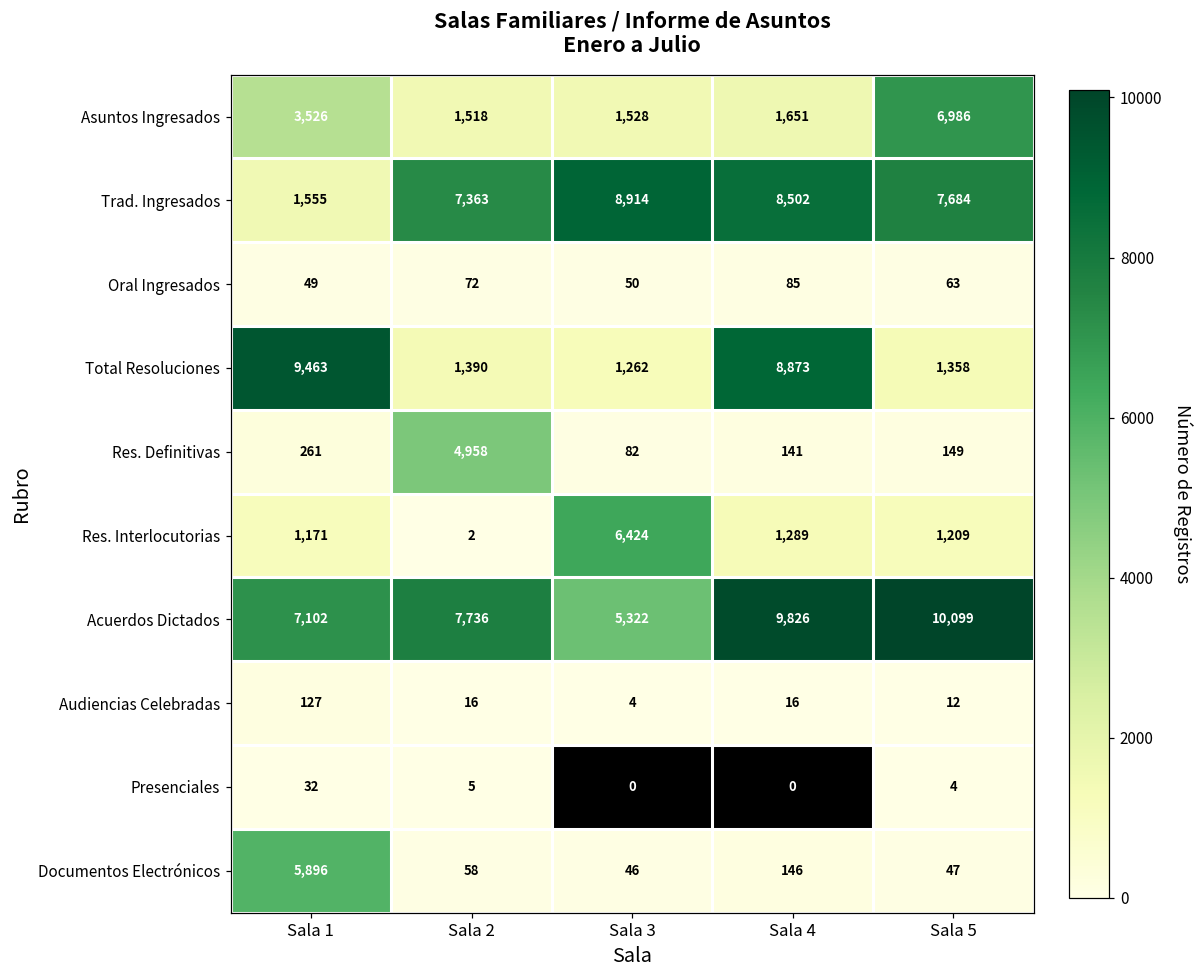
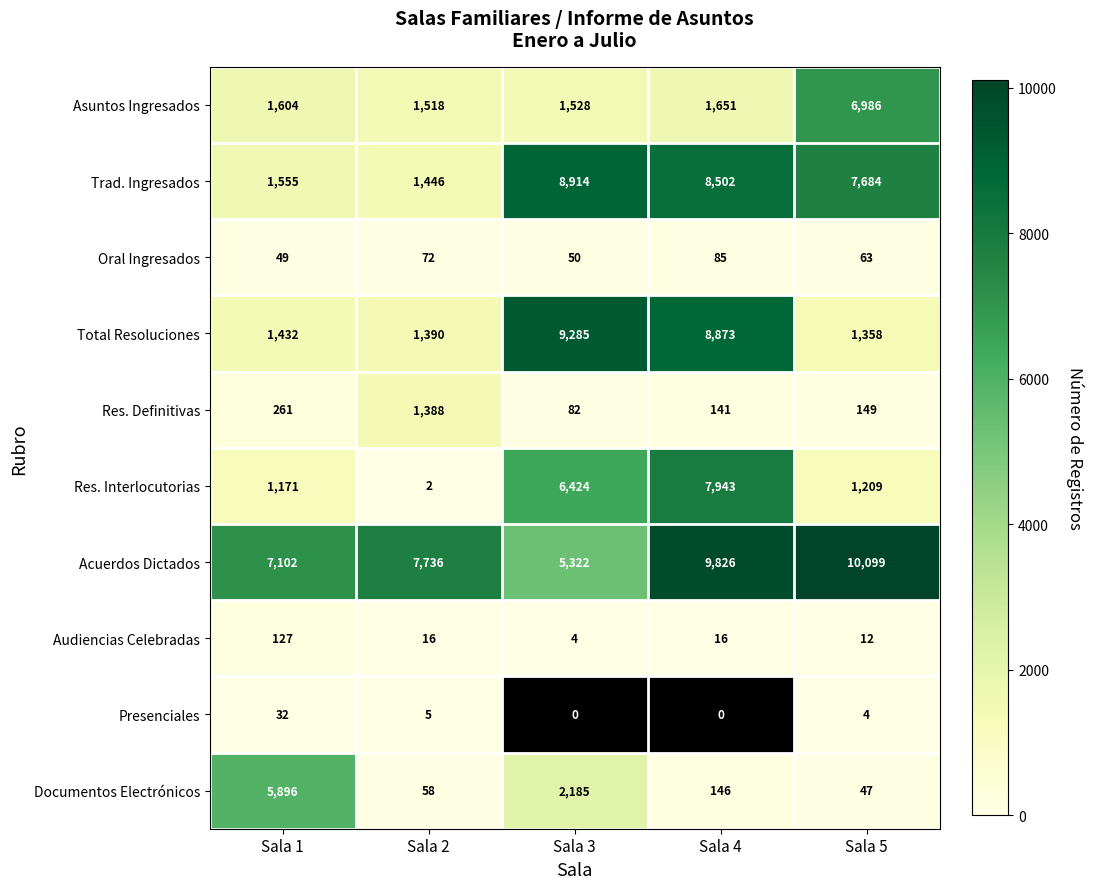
  {
    "Asuntos Ingresados": {
-     "Sala 1": "3,526",
+     "Sala 1": "1,604",
      "Sala 2": "1,518",
      "Sala 3": "1,528",
      "Sala 4": "1,651",
      "Sala 5": "6,986"
    },
    "Trad. Ingresados": {
      "Sala 1": "1,555",
-     "Sala 2": "7,363",
+     "Sala 2": "1,446",
      "Sala 3": "8,914",
      "Sala 4": "8,502",
      "Sala 5": "7,684"
    },
    "Oral Ingresados": {
      "Sala 1": "49",
      "Sala 2": "72",
      "Sala 3": "50",
      "Sala 4": "85",
      "Sala 5": "63"
    },
    "Total Resoluciones": {
-     "Sala 1": "9,463",
+     "Sala 1": "1,432",
      "Sala 2": "1,390",
-     "Sala 3": "1,262",
+     "Sala 3": "9,285",
      "Sala 4": "8,873",
      "Sala 5": "1,358"
    },
    "Res. Definitivas": {
      "Sala 1": "261",
-     "Sala 2": "4,958",
+     "Sala 2": "1,388",
      "Sala 3": "82",
      "Sala 4": "141",
      "Sala 5": "149"
    },
    "Res. Interlocutorias": {
      "Sala 1": "1,171",
      "Sala 2": "2",
      "Sala 3": "6,424",
-     "Sala 4": "1,289",
+     "Sala 4": "7,943",
      "Sala 5": "1,209"
    },
    "Acuerdos Dictados": {
      "Sala 1": "7,102",
      "Sala 2": "7,736",
      "Sala 3": "5,322",
      "Sala 4": "9,826",
      "Sala 5": "10,099"
    },
    "Audiencias Celebradas": {
      "Sala 1": "127",
      "Sala 2": "16",
      "Sala 3": "4",
      "Sala 4": "16",
      "Sala 5": "12"
    },
    "Presenciales": {
      "Sala 1": "32",
      "Sala 2": "5",
      "Sala 5": "4"
    },
    "Documentos Electrónicos": {
      "Sala 1": "5,896",
      "Sala 2": "58",
-     "Sala 3": "46",
+     "Sala 3": "2,185",
      "Sala 4": "146",
      "Sala 5": "47"
    }
  }
